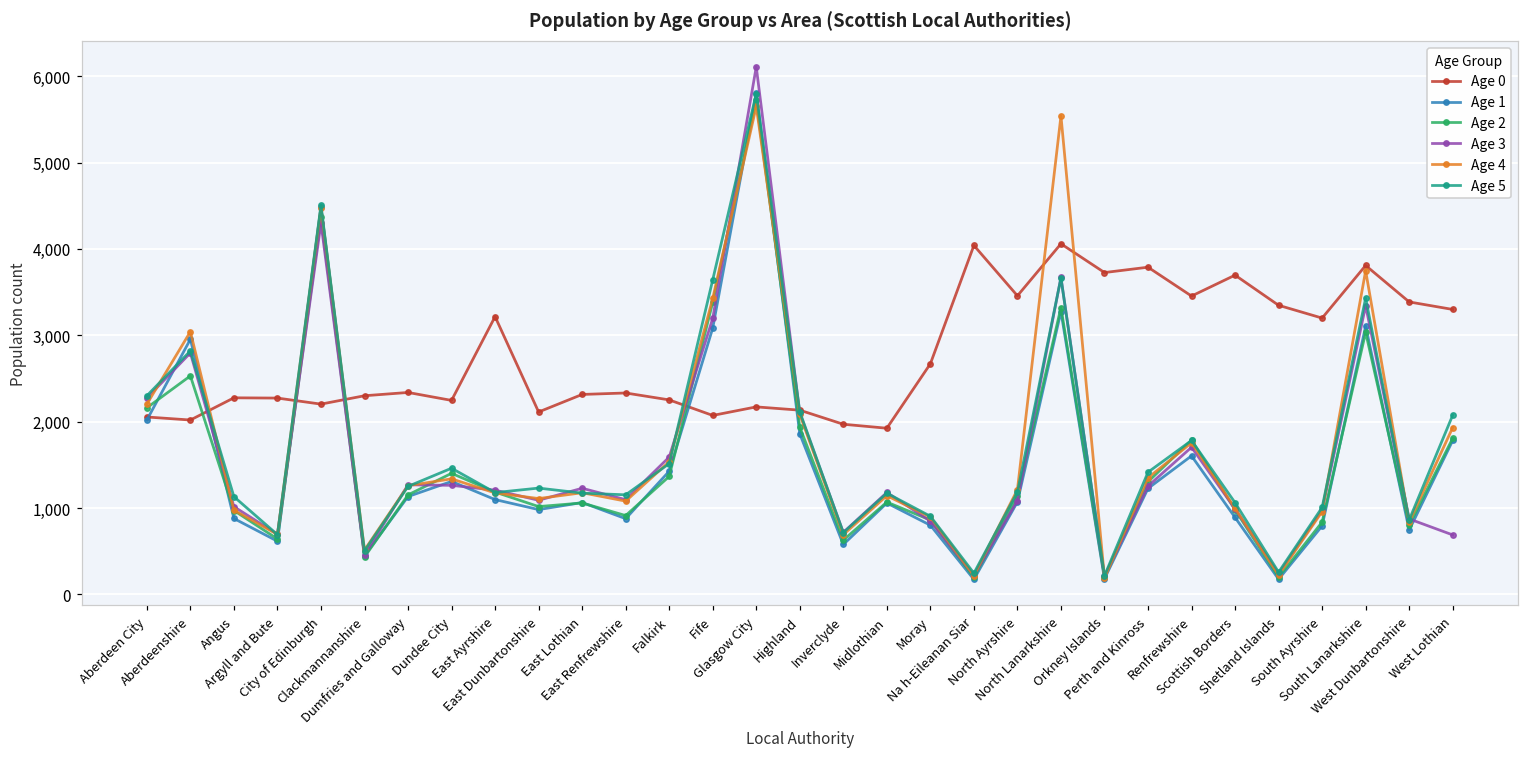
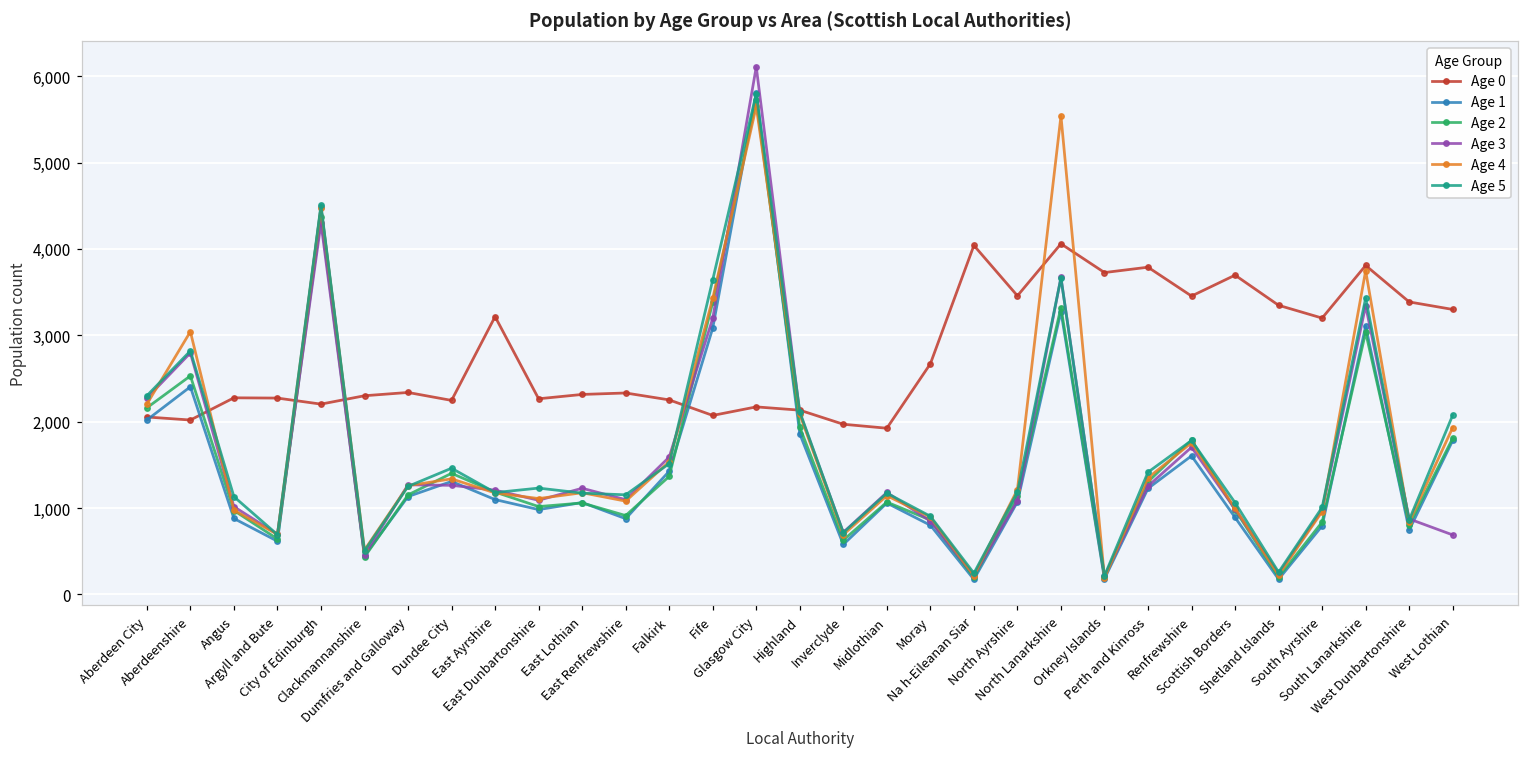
  {
    "Age 0": {
      "Aberdeen City": "2,100",
      "Aberdeenshire": "2,000",
      "Angus": "2,300",
      "Argyll and Bute": "2,300",
      "City of Edinburgh": "2,200",
      "Clackmannanshire": "2,300",
      "Dumfries and Galloway": "2,300",
      "Dundee City": "2,200",
      "East Ayrshire": "3,200",
-     "East Dunbartonshire": "2,100",
+     "East Dunbartonshire": "2,300",
      "East Lothian": "2,300",
      "East Renfrewshire": "2,300",
      "Falkirk": "2,300",
      "Fife": "2,100",
      "Glasgow City": "2,200",
      "Inverclyde": "2,000",
      "Midlothian": "1,900",
      "Moray": "2,700",
      "Na h-Eileanan Siar": "4,000",
      "North Ayrshire": "3,500",
      "North Lanarkshire": "4,100",
      "Orkney Islands": "3,700",
      "Perth and Kinross": "3,800",
      "Renfrewshire": "3,500",
      "Scottish Borders": "3,700",
      "Shetland Islands": "3,300",
      "South Ayrshire": "3,200",
      "South Lanarkshire": "3,800",
      "West Dunbartonshire": "3,400",
      "West Lothian": "3,300"
    },
    "Age 1": {
      "Aberdeen City": "2,000",
-     "Aberdeenshire": "3,000",
+     "Aberdeenshire": "2,400",
      "Angus": "900",
      "East Ayrshire": "1,100",
      "East Dunbartonshire": "1,000",
      "East Renfrewshire": "900",
      "Falkirk": "1,400",
      "Fife": "3,100",
      "Highland": "1,900",
      "Inverclyde": "600",
      "Moray": "800",
      "North Lanarkshire": "3,300",
      "Renfrewshire": "1,600",
      "Scottish Borders": "900",
      "South Ayrshire": "800",
      "South Lanarkshire": "3,100",
      "West Dunbartonshire": "700"
    },
    "Age 3": {
      "Angus": "1,000",
      "City of Edinburgh": "4,300",
      "Dundee City": "1,300",
      "East Lothian": "1,200",
      "Falkirk": "1,600",
      "Fife": "3,200",
      "Glasgow City": "6,100",
      "Renfrewshire": "1,700",
      "South Lanarkshire": "3,300",
      "West Lothian": "700"
    },
    "Age 4": {
      "Aberdeen City": "2,200",
      "Aberdeenshire": "3,000",
      "Fife": "3,400",
      "Glasgow City": "5,700",
      "North Lanarkshire": "5,500",
      "Perth and Kinross": "1,400",
      "South Lanarkshire": "3,700",
      "West Lothian": "1,900"
    }
  }
